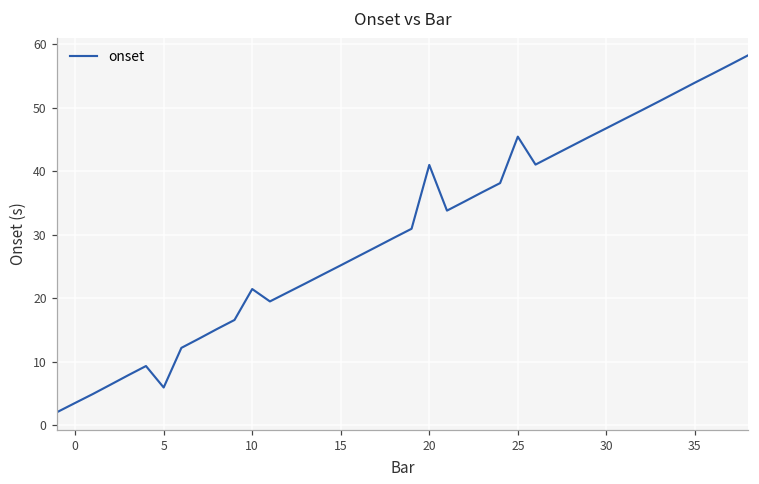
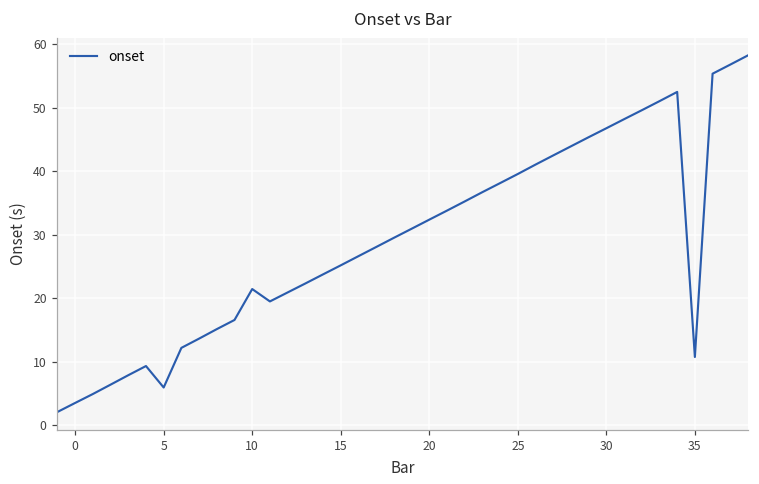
  {
    "0": 3,
    "5": 6,
    "10": 21,
    "15": 25,
-   "20": 41,
-   "25": 45,
+   "20": 32,
+   "25": 40,
    "30": 47,
-   "35": 54
+   "35": 11
  }
